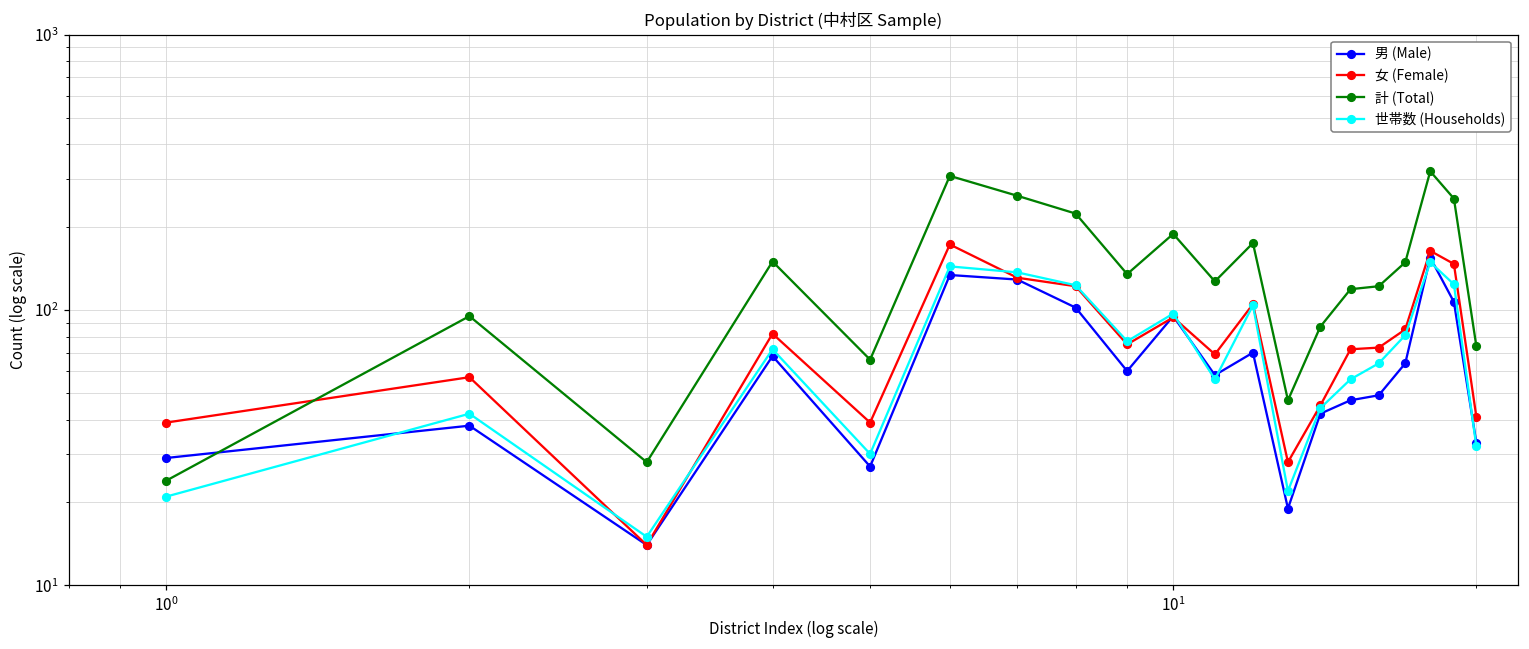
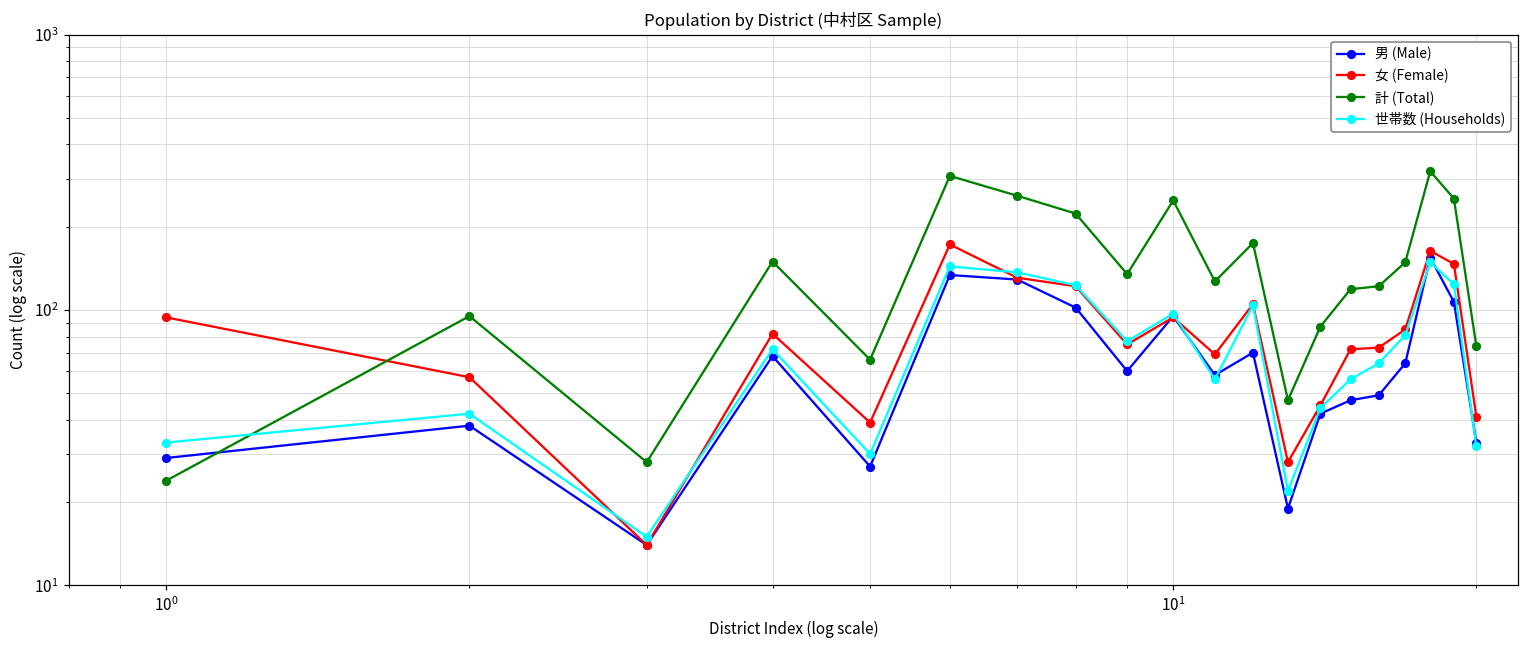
  {
    "男 (Male)": {
      "10^0": 29
    },
    "女 (Female)": {
-     "10^0": 39
+     "10^0": 94
    },
    "計 (Total)": {
      "10^0": 24,
-     "10^1": 190
+     "10^1": 250
    },
    "世帯数 (Households)": {
-     "10^0": 21
+     "10^0": 33
    }
  }
